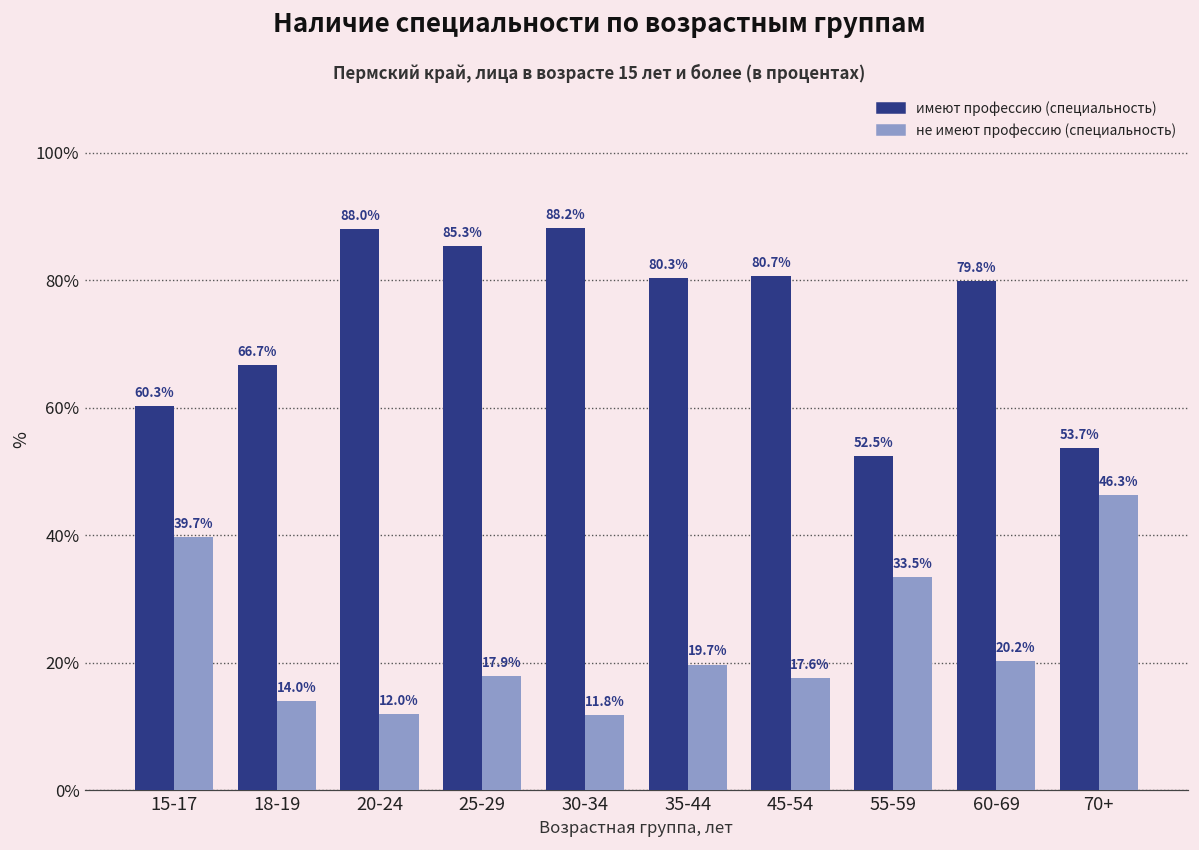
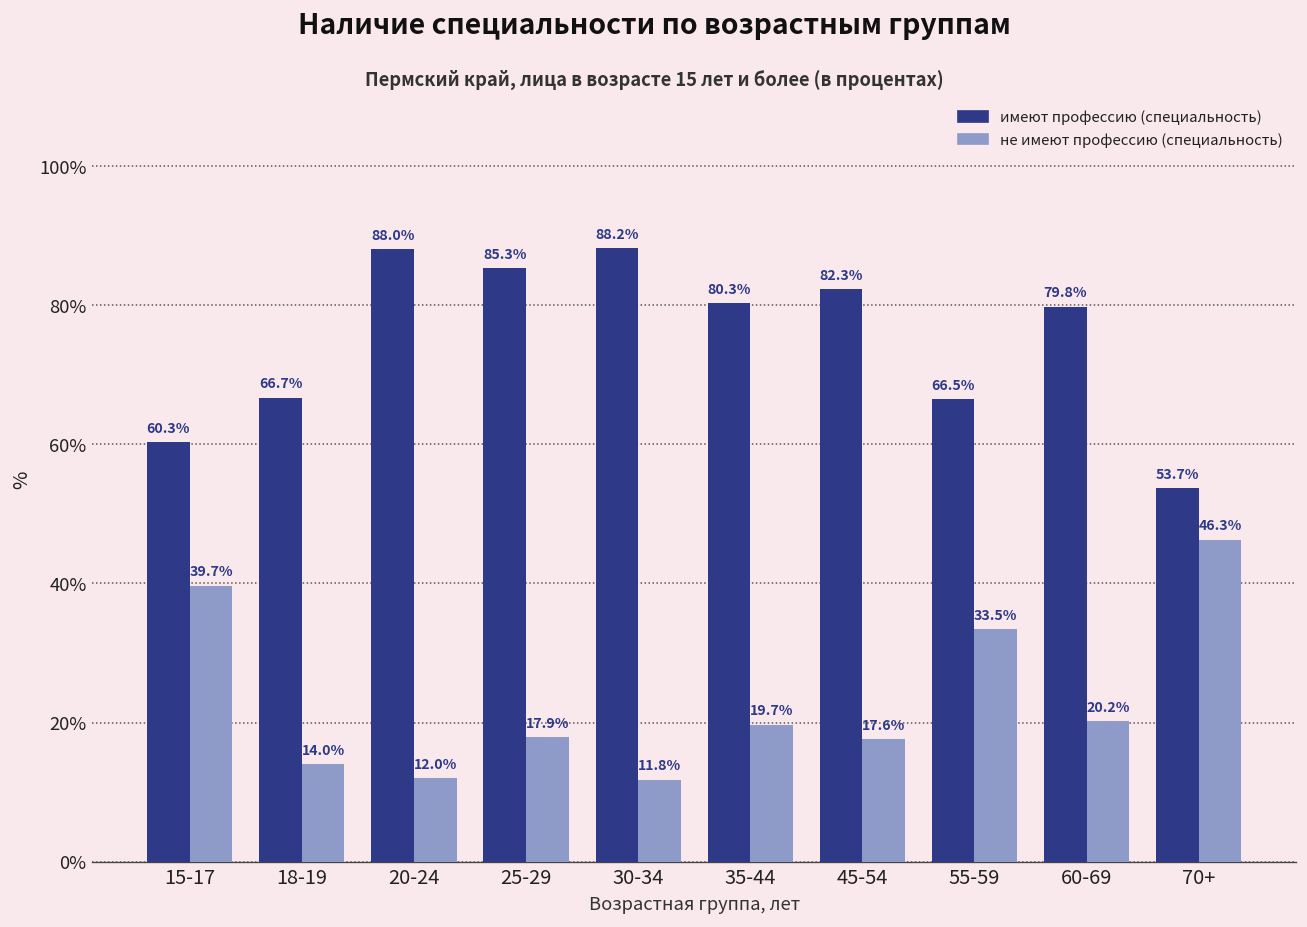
  {
    "имеют профессию (специальность)": {
      "15-17": "60.3%",
      "18-19": "66.7%",
      "20-24": "88.0%",
      "25-29": "85.3%",
      "30-34": "88.2%",
      "35-44": "80.3%",
-     "45-54": "80.7%",
-     "55-59": "52.5%",
+     "45-54": "82.3%",
+     "55-59": "66.5%",
      "60-69": "79.8%",
      "70+": "53.7%"
    },
    "не имеют профессию (специальность)": {
      "15-17": "39.7%",
      "18-19": "14.0%",
      "20-24": "12.0%",
      "25-29": "17.9%",
      "30-34": "11.8%",
      "35-44": "19.7%",
      "45-54": "17.6%",
      "55-59": "33.5%",
      "60-69": "20.2%",
      "70+": "46.3%"
    }
  }
